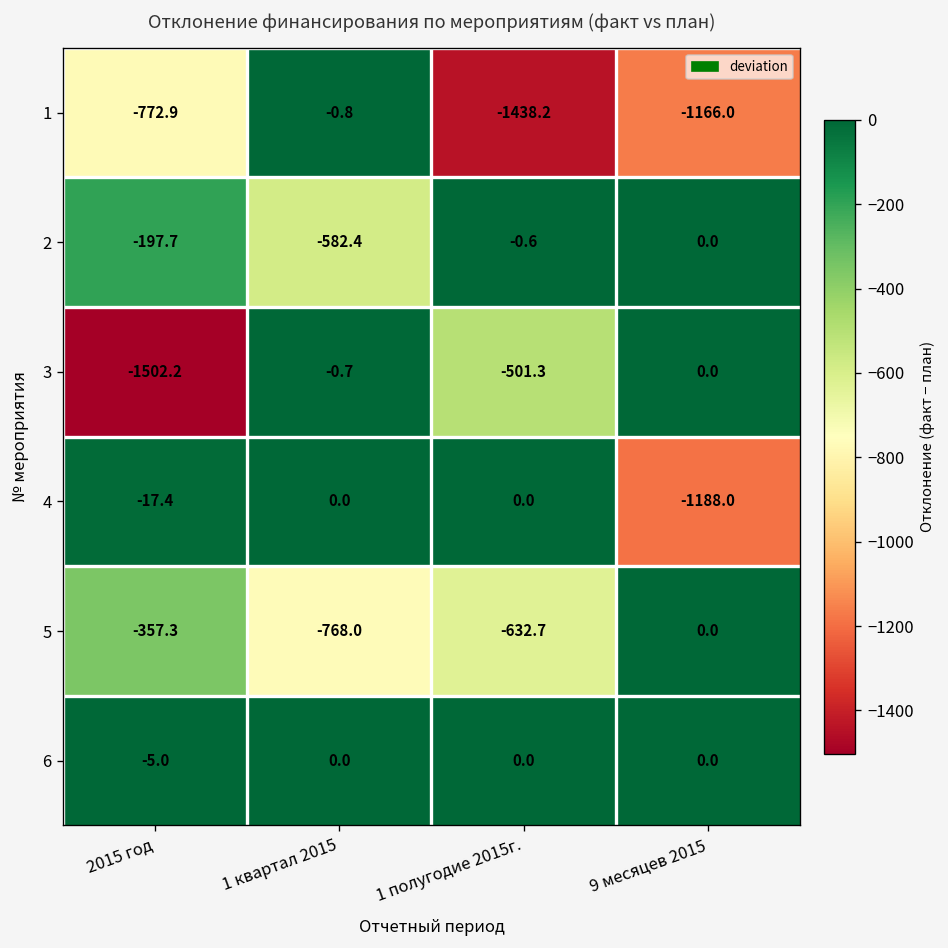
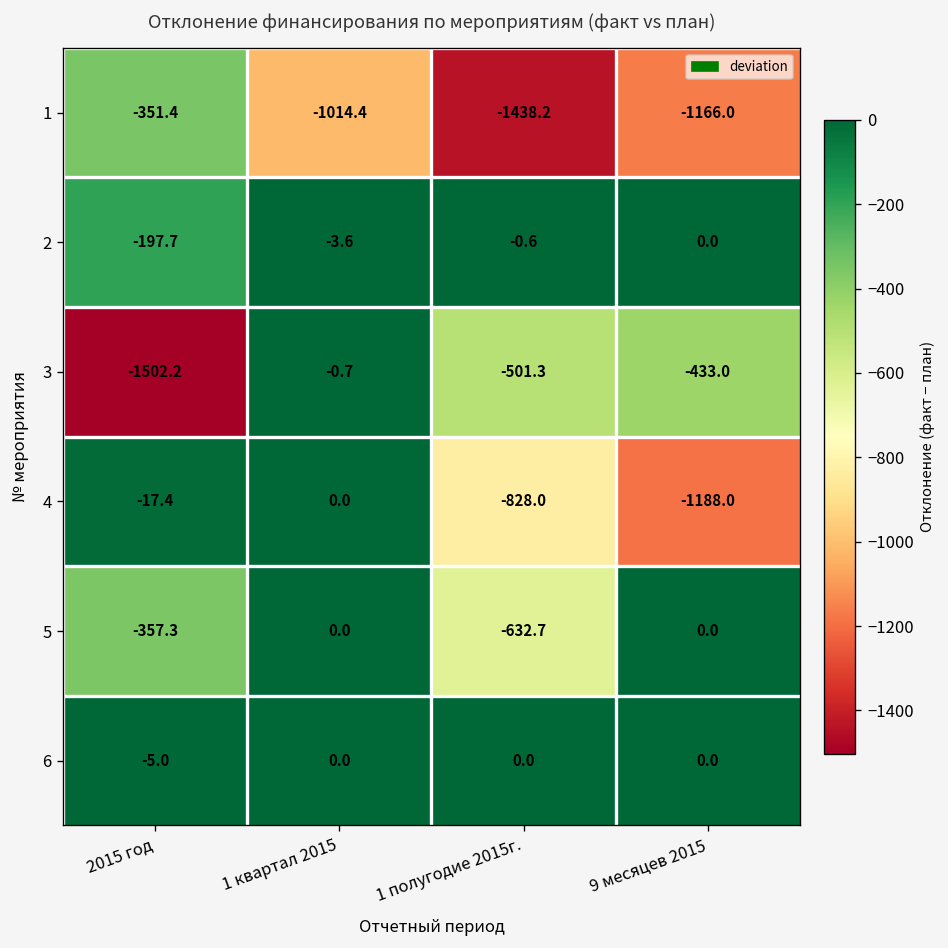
  {
    "1": {
-     "2015 год": -772.9,
-     "1 квартал 2015": -0.8,
+     "2015 год": -351.4,
+     "1 квартал 2015": -1014.4,
      "1 полугодие 2015г.": -1438.2,
      "9 месяцев 2015": -1166.0
    },
    "2": {
      "2015 год": -197.7,
-     "1 квартал 2015": -582.4,
+     "1 квартал 2015": -3.6,
      "1 полугодие 2015г.": -0.6,
      "9 месяцев 2015": 0.0
    },
    "3": {
      "2015 год": -1502.2,
      "1 квартал 2015": -0.7,
      "1 полугодие 2015г.": -501.3,
-     "9 месяцев 2015": 0.0
+     "9 месяцев 2015": -433.0
    },
    "4": {
      "2015 год": -17.4,
      "1 квартал 2015": 0.0,
-     "1 полугодие 2015г.": 0.0,
+     "1 полугодие 2015г.": -828.0,
      "9 месяцев 2015": -1188.0
    },
    "5": {
      "2015 год": -357.3,
-     "1 квартал 2015": -768.0,
+     "1 квартал 2015": 0.0,
      "1 полугодие 2015г.": -632.7,
      "9 месяцев 2015": 0.0
    },
    "6": {
      "2015 год": -5.0,
      "1 квартал 2015": 0.0,
      "1 полугодие 2015г.": 0.0,
      "9 месяцев 2015": 0.0
    }
  }
